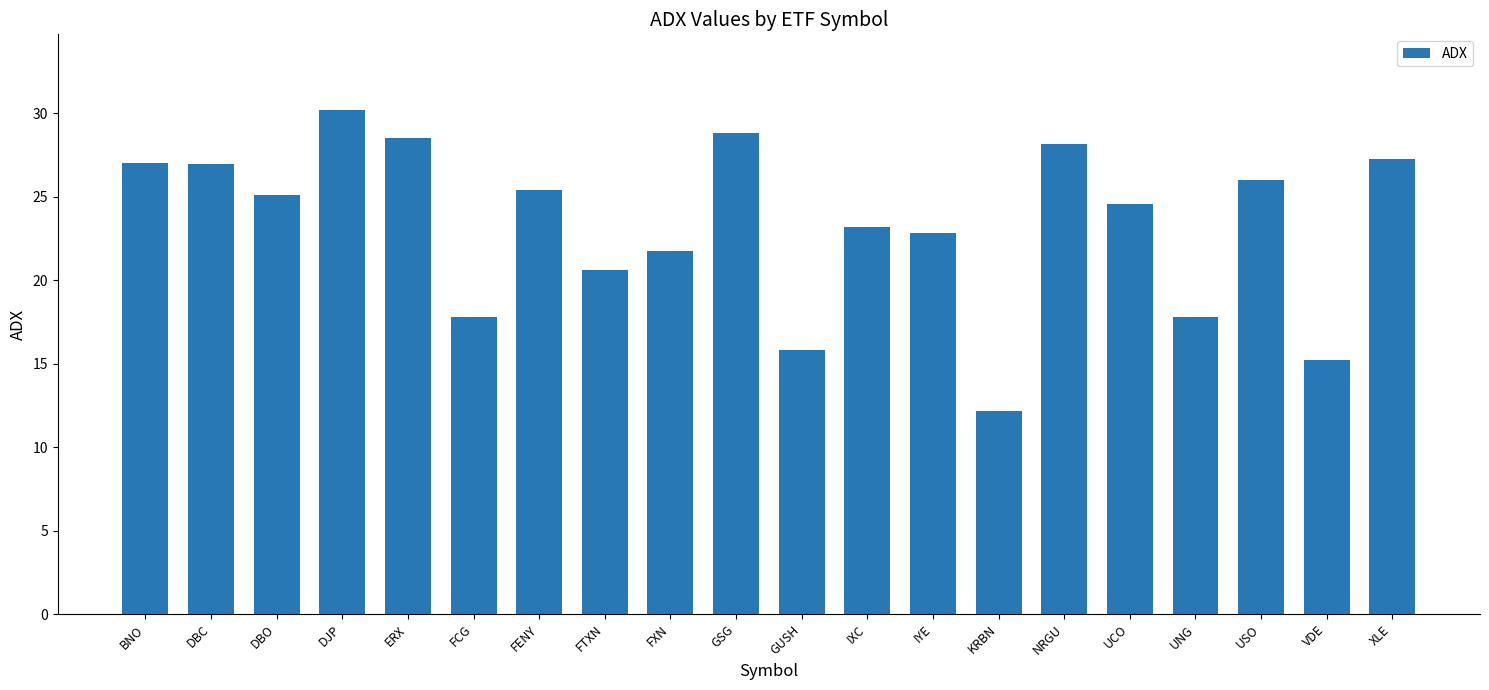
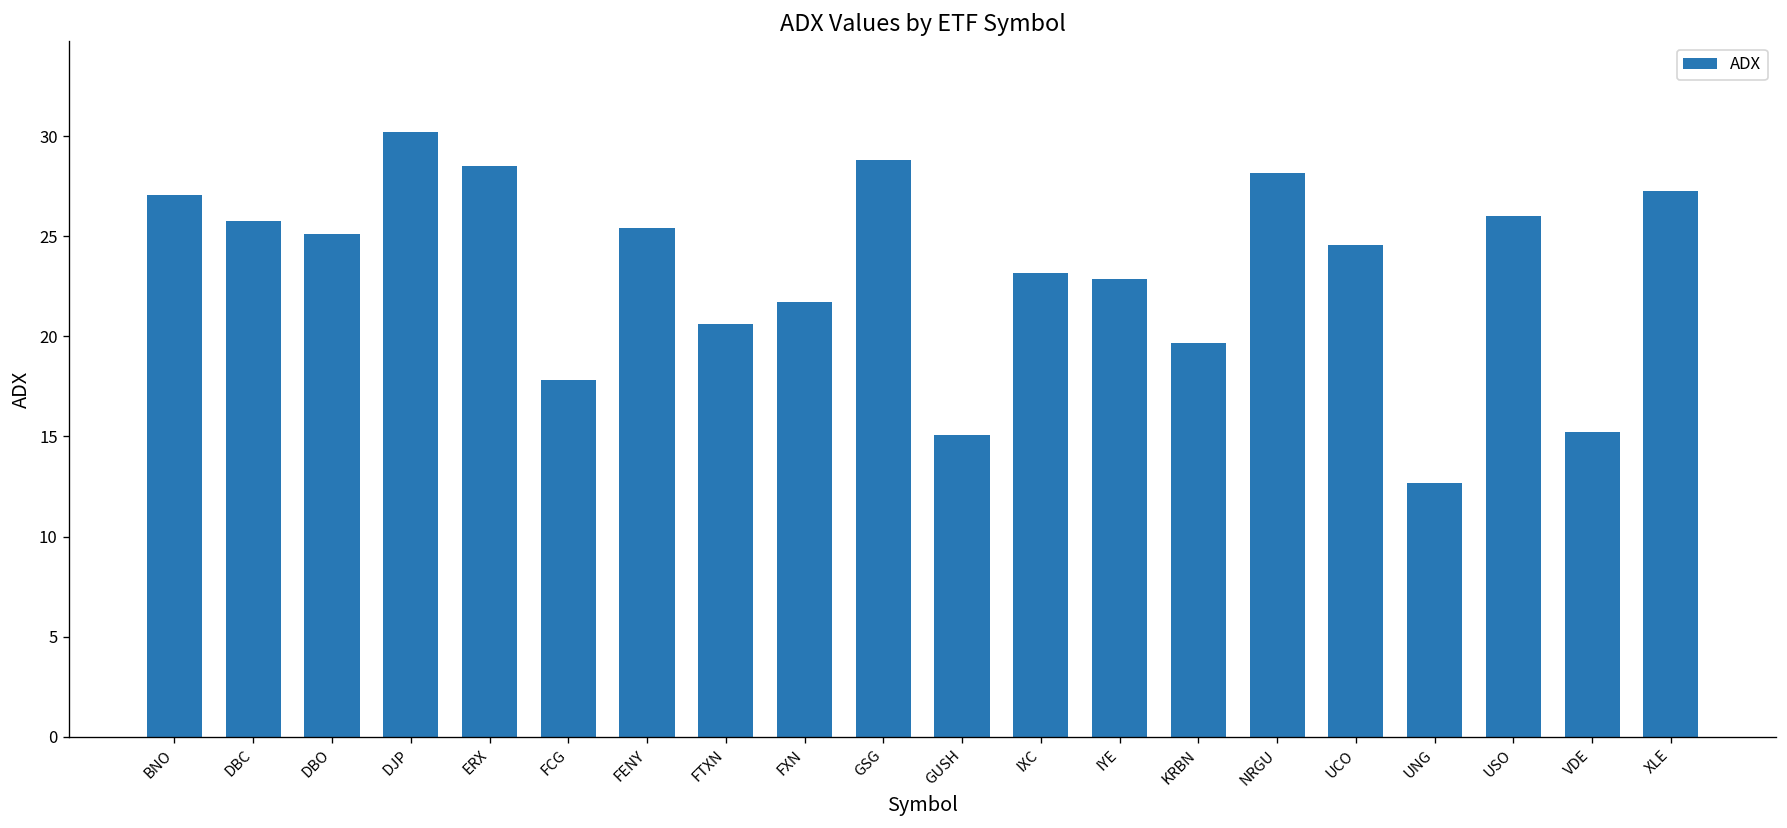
  {
    "BNO": 27.1,
-   "DBC": 27.0,
+   "DBC": 25.8,
    "DBO": 25.1,
    "DJP": 30.2,
    "ERX": 28.5,
    "FCG": 17.8,
    "FENY": 25.4,
    "FTXN": 20.6,
    "FXN": 21.7,
    "GSG": 28.8,
-   "GUSH": 15.8,
+   "GUSH": 15.1,
    "IXC": 23.2,
    "IYE": 22.9,
-   "KRBN": 12.2,
+   "KRBN": 19.7,
    "NRGU": 28.2,
    "UCO": 24.6,
-   "UNG": 17.8,
+   "UNG": 12.7,
    "USO": 26.0,
    "VDE": 15.2,
    "XLE": 27.3
  }
